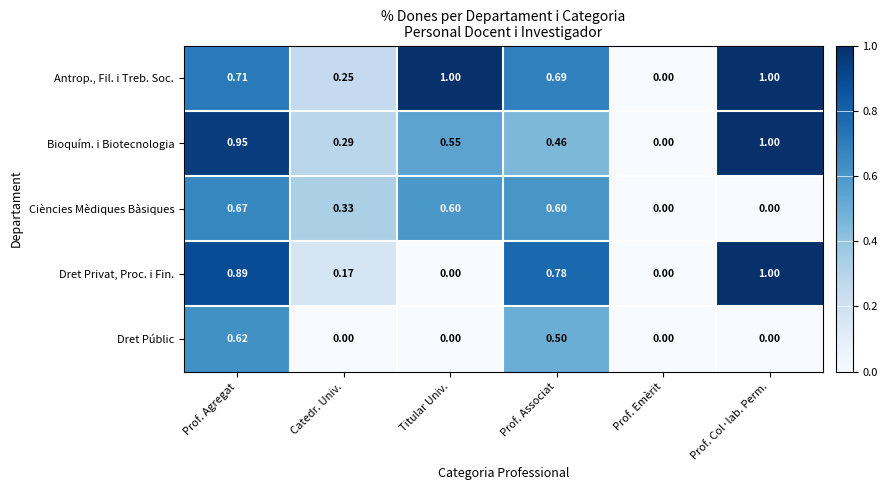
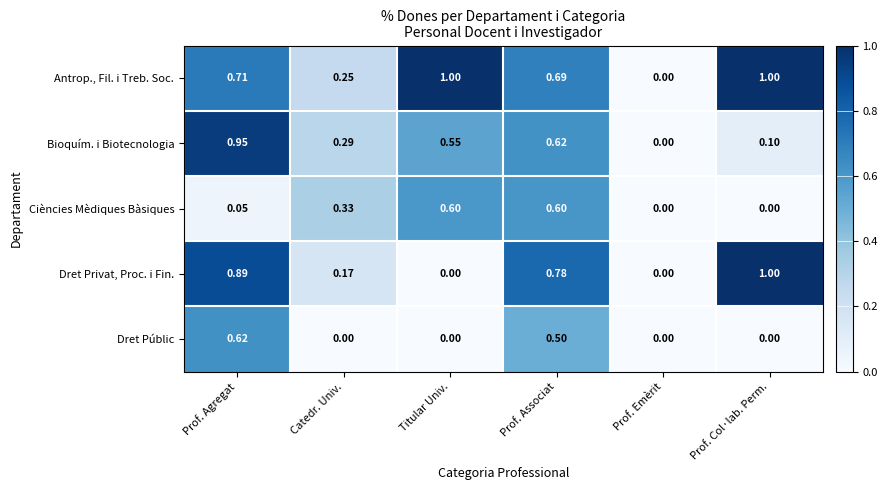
  {
    "Antrop., Fil. i Treb. Soc.": {
      "Prof. Agregat": 0.71,
      "Catedr. Univ.": 0.25,
      "Titular Univ.": 1.00,
      "Prof. Associat": 0.69,
      "Prof. Emèrit": 0.00,
      "Prof. Col·lab. Perm.": 1.00
    },
    "Bioquím. i Biotecnologia": {
      "Prof. Agregat": 0.95,
      "Catedr. Univ.": 0.29,
      "Titular Univ.": 0.55,
-     "Prof. Associat": 0.46,
+     "Prof. Associat": 0.62,
      "Prof. Emèrit": 0.00,
-     "Prof. Col·lab. Perm.": 1.00
+     "Prof. Col·lab. Perm.": 0.10
    },
    "Ciències Mèdiques Bàsiques": {
-     "Prof. Agregat": 0.67,
+     "Prof. Agregat": 0.05,
      "Catedr. Univ.": 0.33,
      "Titular Univ.": 0.60,
      "Prof. Associat": 0.60,
      "Prof. Emèrit": 0.00,
      "Prof. Col·lab. Perm.": 0.00
    },
    "Dret Privat, Proc. i Fin.": {
      "Prof. Agregat": 0.89,
      "Catedr. Univ.": 0.17,
      "Titular Univ.": 0.00,
      "Prof. Associat": 0.78,
      "Prof. Emèrit": 0.00,
      "Prof. Col·lab. Perm.": 1.00
    },
    "Dret Públic": {
      "Prof. Agregat": 0.62,
      "Catedr. Univ.": 0.00,
      "Titular Univ.": 0.00,
      "Prof. Associat": 0.50,
      "Prof. Emèrit": 0.00,
      "Prof. Col·lab. Perm.": 0.00
    }
  }
